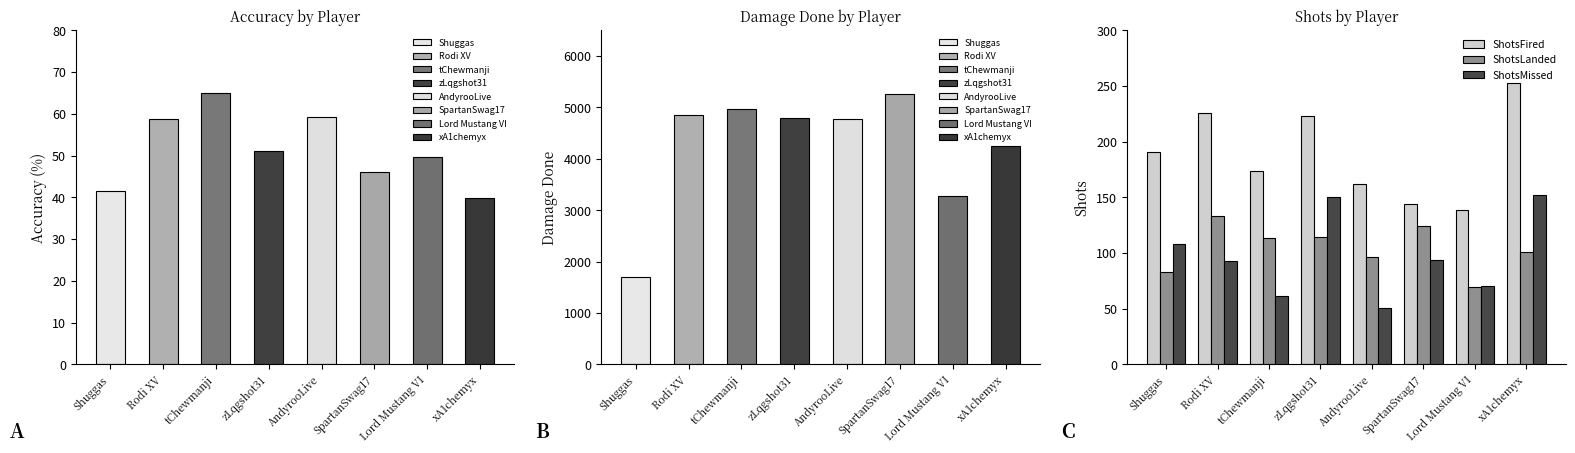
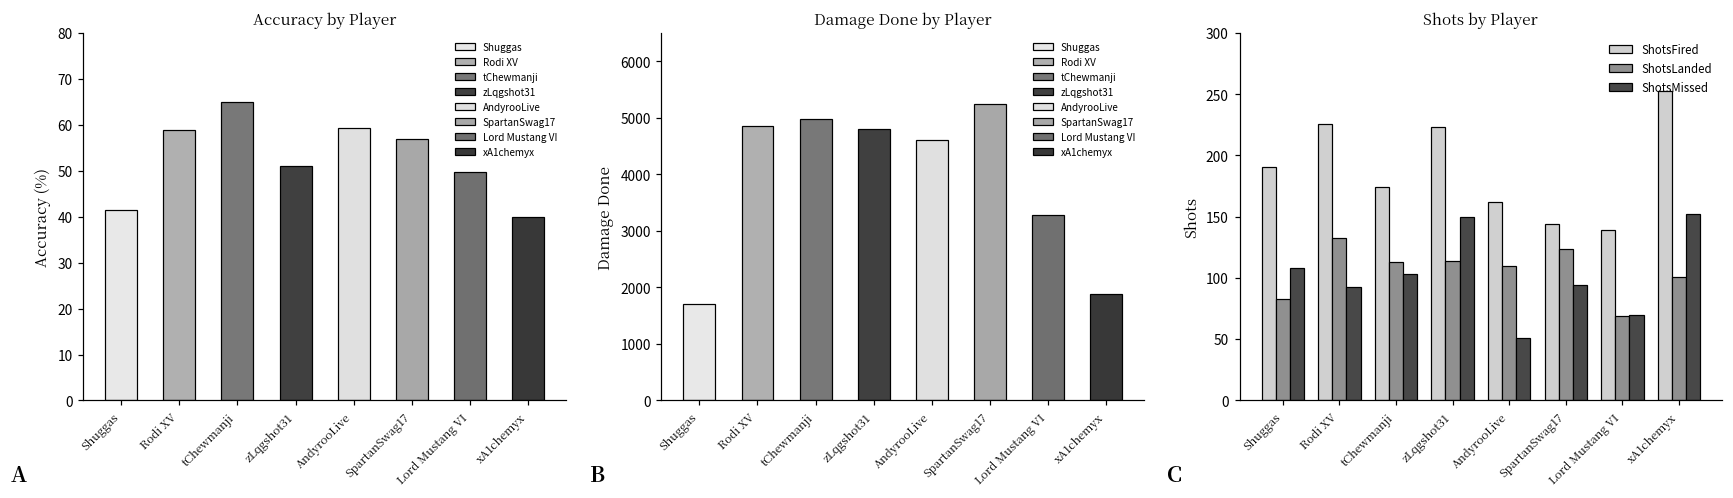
  {
    "Accuracy by Player": {
      "Shuggas": 41,
      "Rodi XV": 59,
      "tChewmanji": 65,
      "zLqgshot31": 51,
      "AndyrooLive": 59,
-     "SpartanSwag17": 46,
+     "SpartanSwag17": 57,
      "Lord Mustang VI": 50,
      "xA1chemyx": 40
    },
    "Damage Done by Player": {
      "Shuggas": 1700,
      "Rodi XV": 4900,
      "tChewmanji": 5000,
      "zLqgshot31": 4800,
-     "AndyrooLive": 4800,
+     "AndyrooLive": 4600,
      "SpartanSwag17": 5300,
      "Lord Mustang VI": 3300,
-     "xA1chemyx": 4300
+     "xA1chemyx": 1900
    },
    "Shots by Player": {
      "ShotsFired": {
        "Shuggas": 191,
        "Rodi XV": 226,
        "tChewmanji": 174,
        "zLqgshot31": 223,
        "AndyrooLive": 162,
        "SpartanSwag17": 144,
        "Lord Mustang VI": 139,
        "xA1chemyx": 253
      },
      "ShotsLanded": {
        "Shuggas": 83,
        "Rodi XV": 133,
        "tChewmanji": 113,
        "zLqgshot31": 114,
-       "AndyrooLive": 96,
+       "AndyrooLive": 110,
        "SpartanSwag17": 124,
        "Lord Mustang VI": 69,
        "xA1chemyx": 101
      },
      "ShotsMissed": {
        "Shuggas": 108,
        "Rodi XV": 93,
-       "tChewmanji": 61,
+       "tChewmanji": 103,
        "zLqgshot31": 150,
        "AndyrooLive": 51,
        "SpartanSwag17": 94,
        "Lord Mustang VI": 70,
        "xA1chemyx": 152
      }
    }
  }
